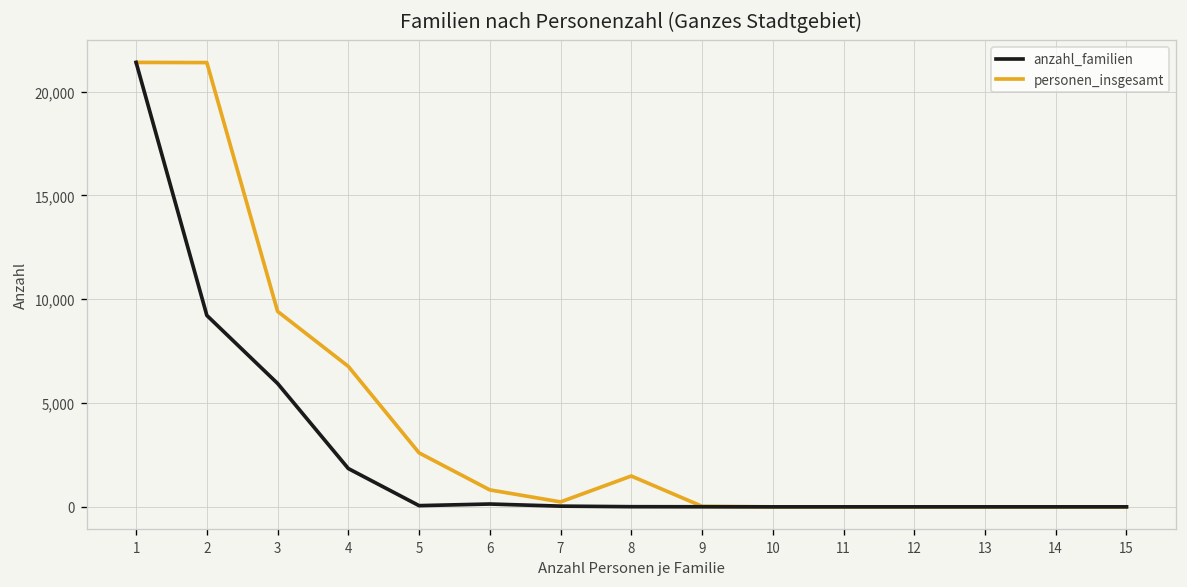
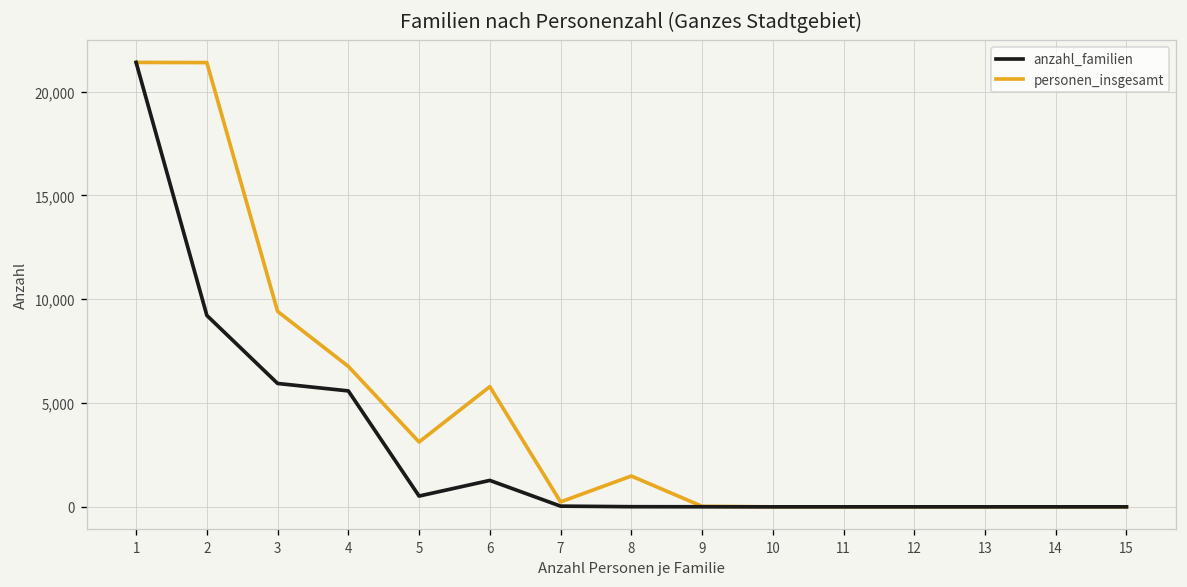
  {
    "anzahl_familien": {
      "2": "9,200",
      "3": "5,900",
-     "4": "1,800",
-     "5": "100",
-     "6": "100",
+     "4": "5,600",
+     "5": "500",
+     "6": "1,300",
      "7": "0",
      "8": "0"
    },
    "personen_insgesamt": {
      "2": "21,400",
      "3": "9,400",
      "4": "6,800",
-     "5": "2,600",
-     "6": "800",
+     "5": "3,100",
+     "6": "5,800",
      "7": "200",
      "8": "1,500"
    }
  }
